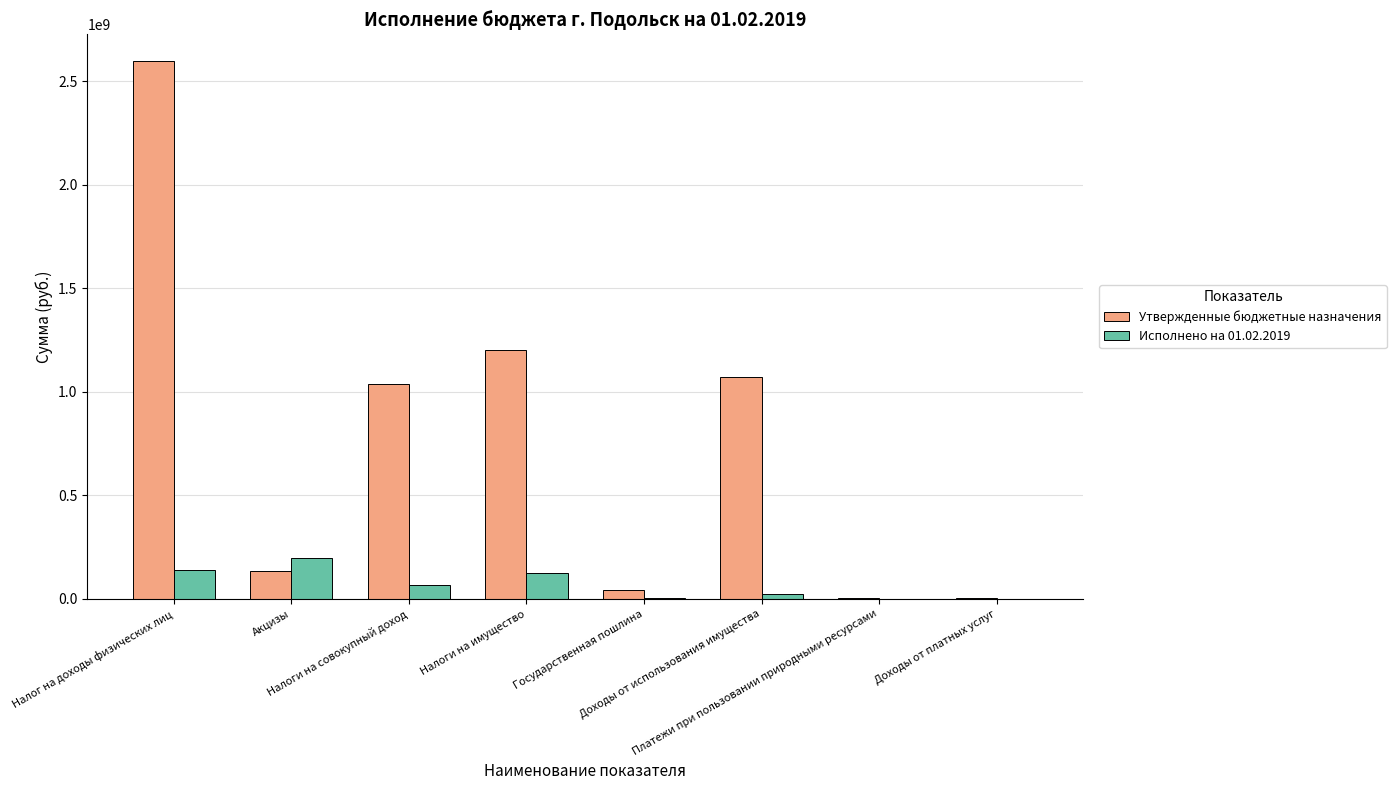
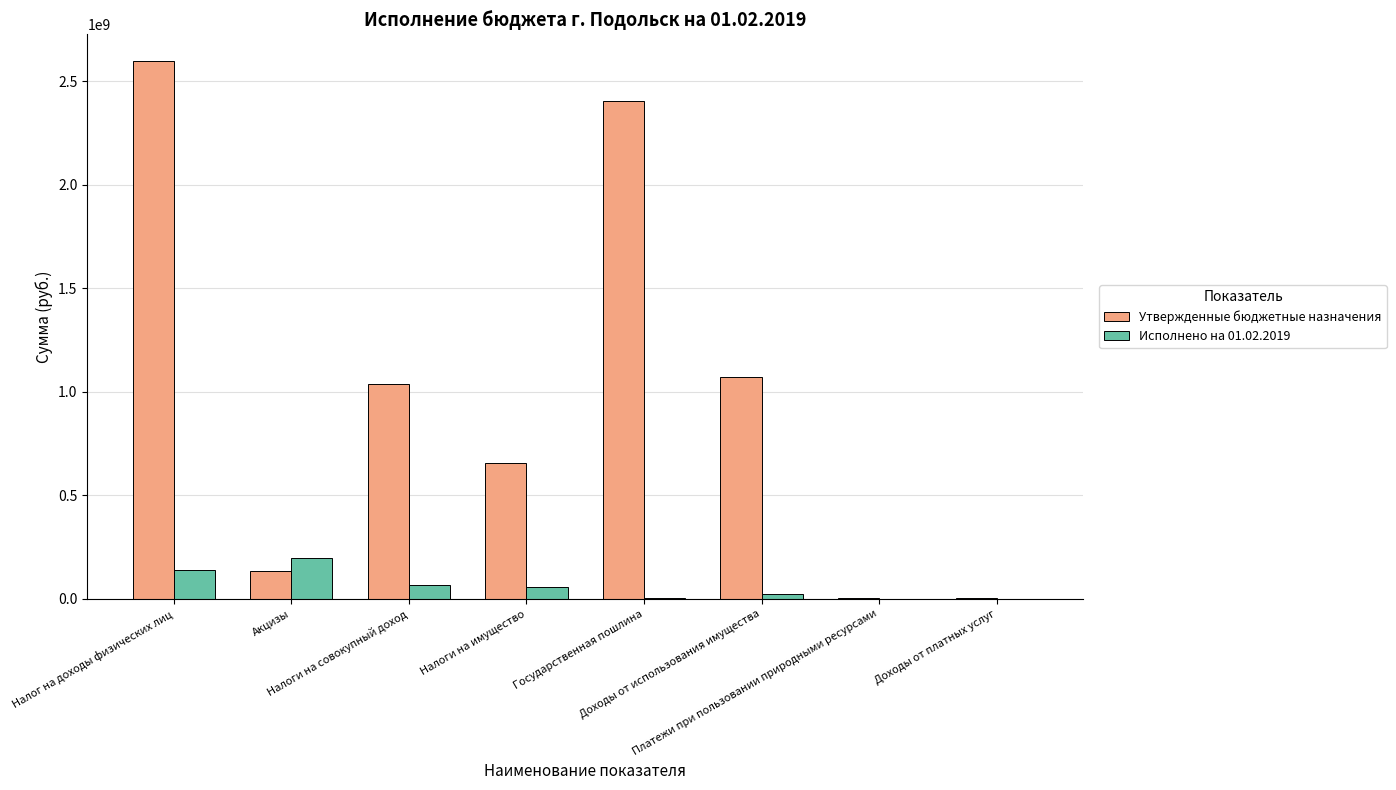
  {
    "Утвержденные бюджетные назначения": {
      "Налог на доходы физических лиц": 2600000000,
      "Акцизы": 130000000,
      "Налоги на совокупный доход": 1040000000,
-     "Налоги на имущество": 1200000000,
-     "Государственная пошлина": 40000000,
+     "Налоги на имущество": 660000000,
+     "Государственная пошлина": 2400000000,
      "Доходы от использования имущества": 1070000000
    },
    "Исполнено на 01.02.2019": {
      "Налог на доходы физических лиц": 140000000,
      "Акцизы": 200000000,
      "Налоги на совокупный доход": 70000000,
-     "Налоги на имущество": 130000000,
+     "Налоги на имущество": 60000000,
      "Доходы от использования имущества": 20000000
    }
  }
